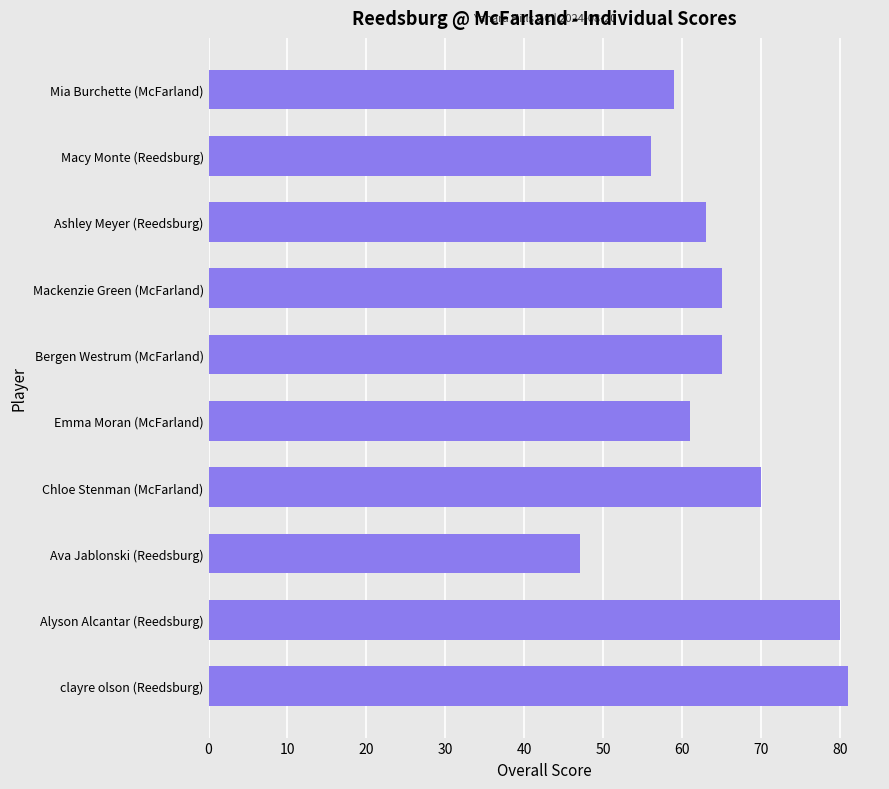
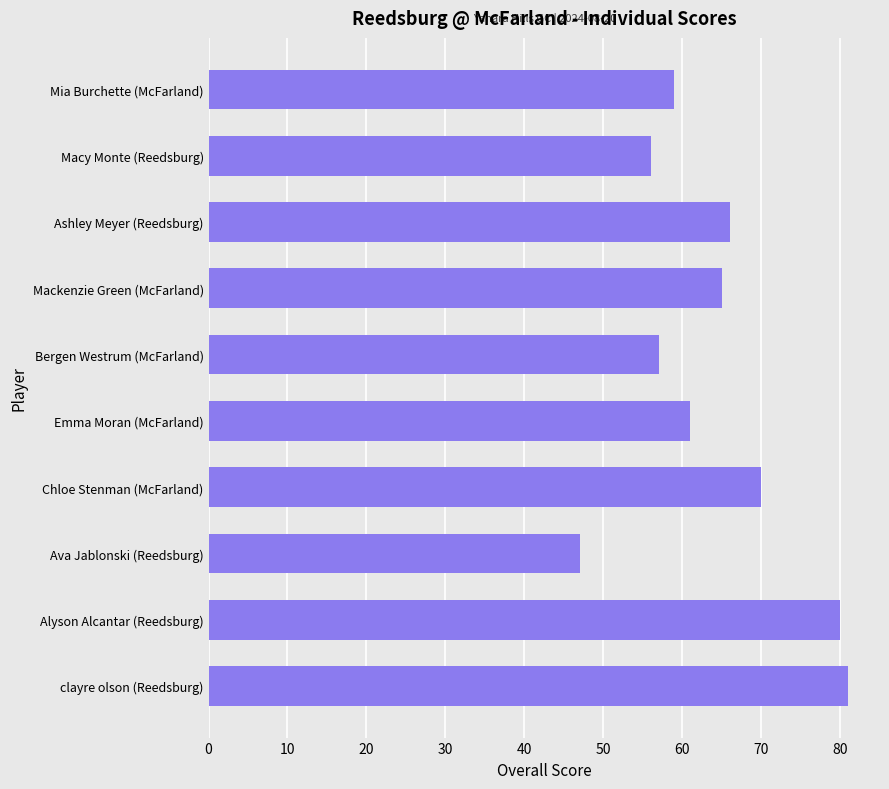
  {
    "Mia Burchette (McFarland)": 59,
    "Macy Monte (Reedsburg)": 56,
-   "Ashley Meyer (Reedsburg)": 63,
+   "Ashley Meyer (Reedsburg)": 66,
    "Mackenzie Green (McFarland)": 65,
-   "Bergen Westrum (McFarland)": 65,
+   "Bergen Westrum (McFarland)": 57,
    "Emma Moran (McFarland)": 61,
    "Chloe Stenman (McFarland)": 70,
    "Ava Jablonski (Reedsburg)": 47,
    "Alyson Alcantar (Reedsburg)": 80,
    "clayre olson (Reedsburg)": 81
  }
